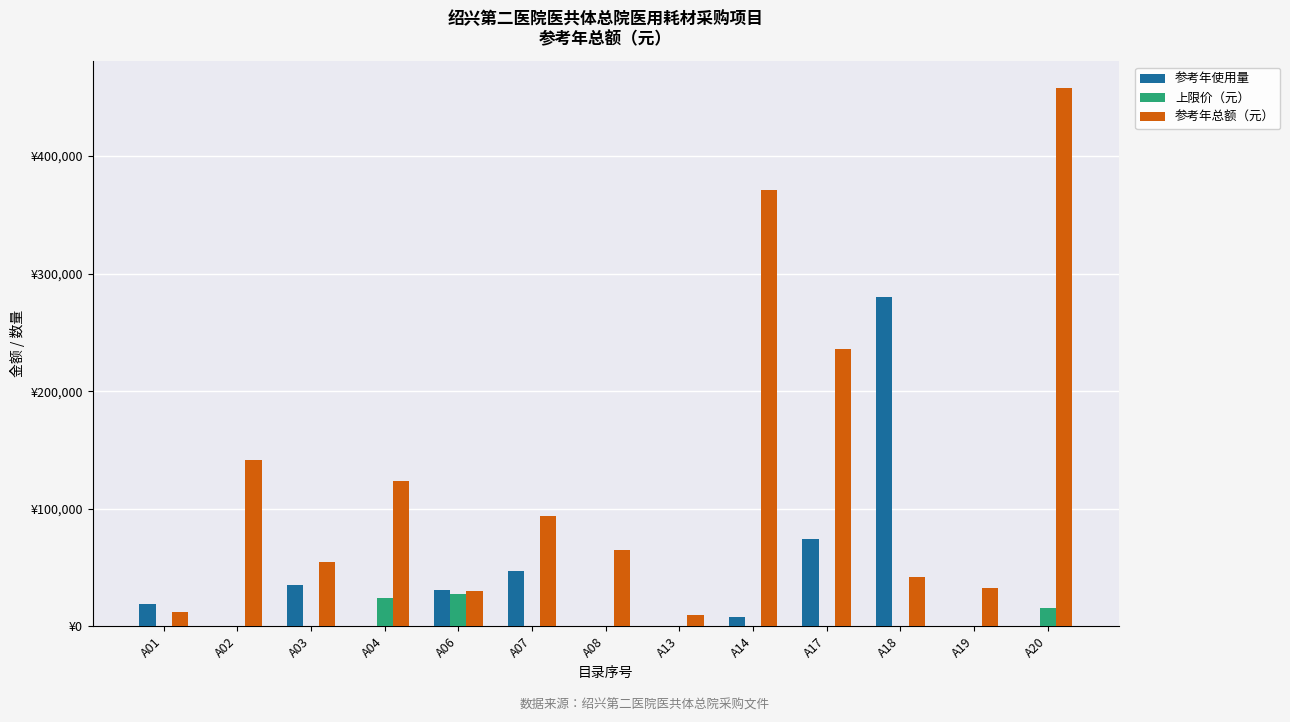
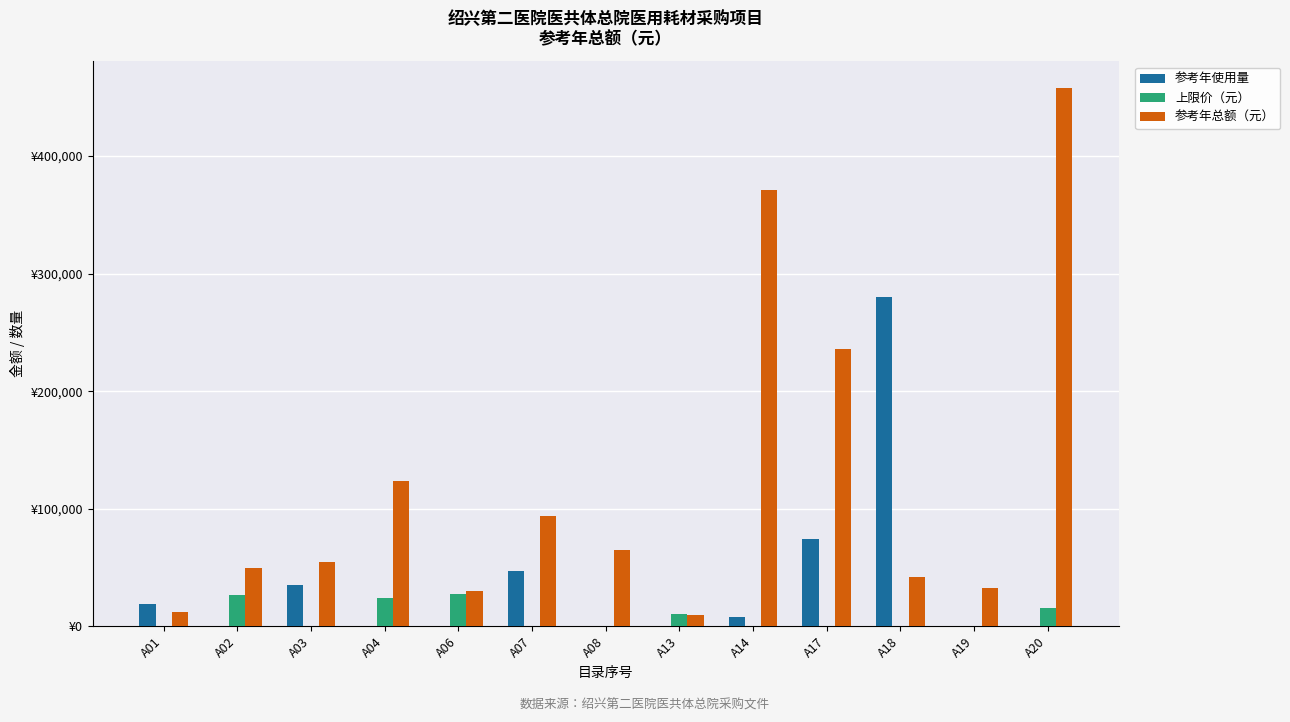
  {
    "参考年使用量": {
      "A01": "¥19,000",
      "A03": "¥35,000",
-     "A06": "¥31,000",
+     "A06": "¥0",
      "A07": "¥47,000",
      "A14": "¥8,000",
      "A17": "¥74,000",
      "A18": "¥280,000"
    },
    "上限价（元）": {
-     "A02": "¥0",
+     "A02": "¥27,000",
      "A04": "¥24,000",
      "A06": "¥27,000",
-     "A13": "¥0",
+     "A13": "¥10,000",
      "A20": "¥15,000"
    },
    "参考年总额（元）": {
      "A01": "¥12,000",
-     "A02": "¥142,000",
+     "A02": "¥50,000",
      "A03": "¥55,000",
      "A04": "¥123,000",
      "A06": "¥30,000",
      "A07": "¥94,000",
      "A08": "¥65,000",
      "A13": "¥10,000",
      "A14": "¥371,000",
      "A17": "¥236,000",
      "A18": "¥42,000",
      "A19": "¥33,000",
      "A20": "¥458,000"
    }
  }
